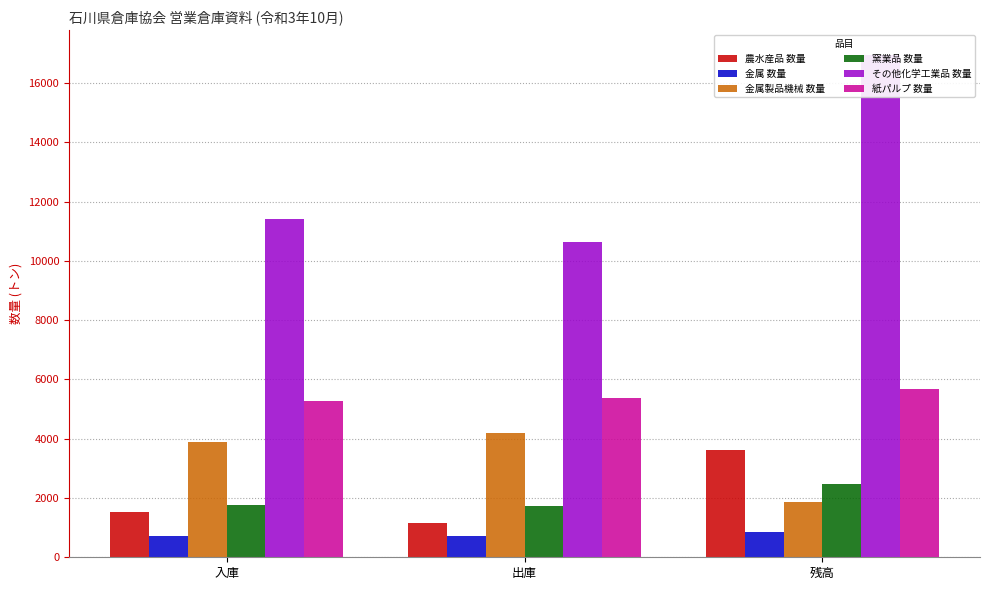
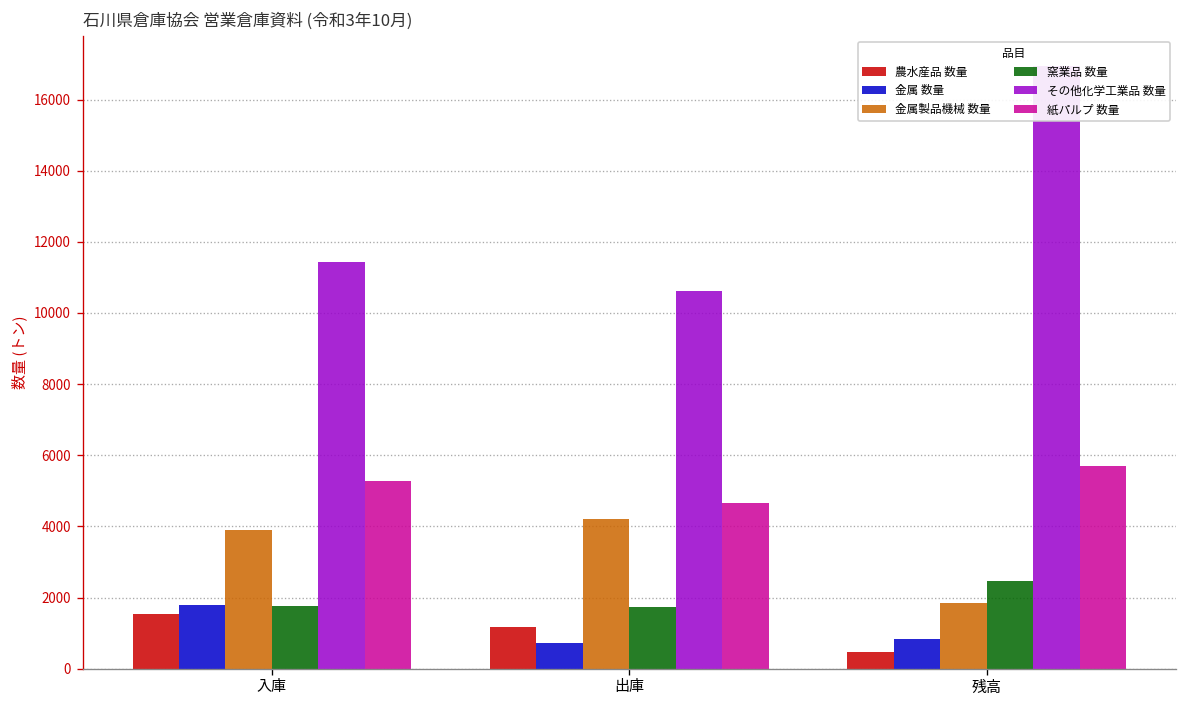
  {
    "農水産品 数量": {
      "入庫": 1500,
      "出庫": 1200,
-     "残高": 3600
+     "残高": 500
    },
    "金属 数量": {
-     "入庫": 700,
+     "入庫": 1800,
      "出庫": 700,
      "残高": 800
    },
    "金属製品機械 数量": {
      "入庫": 3900,
      "出庫": 4200,
      "残高": 1900
    },
    "窯業品 数量": {
      "入庫": 1800,
      "出庫": 1700,
      "残高": 2500
    },
    "その他化学工業品 数量": {
      "入庫": 11400,
      "出庫": 10600
    },
    "紙パルプ 数量": {
      "入庫": 5300,
-     "出庫": 5400,
+     "出庫": 4600,
      "残高": 5700
    }
  }
